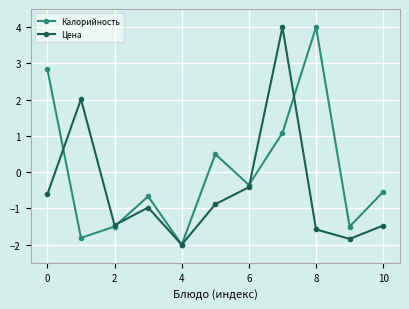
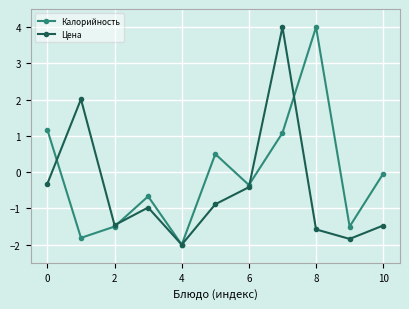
  {
    "Калорийность": {
-     "0": 2.8,
+     "0": 1.2,
      "8": 4.0,
-     "10": -0.5
+     "10": 0.0
    },
    "Цена": {
-     "0": -0.6,
+     "0": -0.3,
      "8": -1.6,
      "10": -1.5
    }
  }
